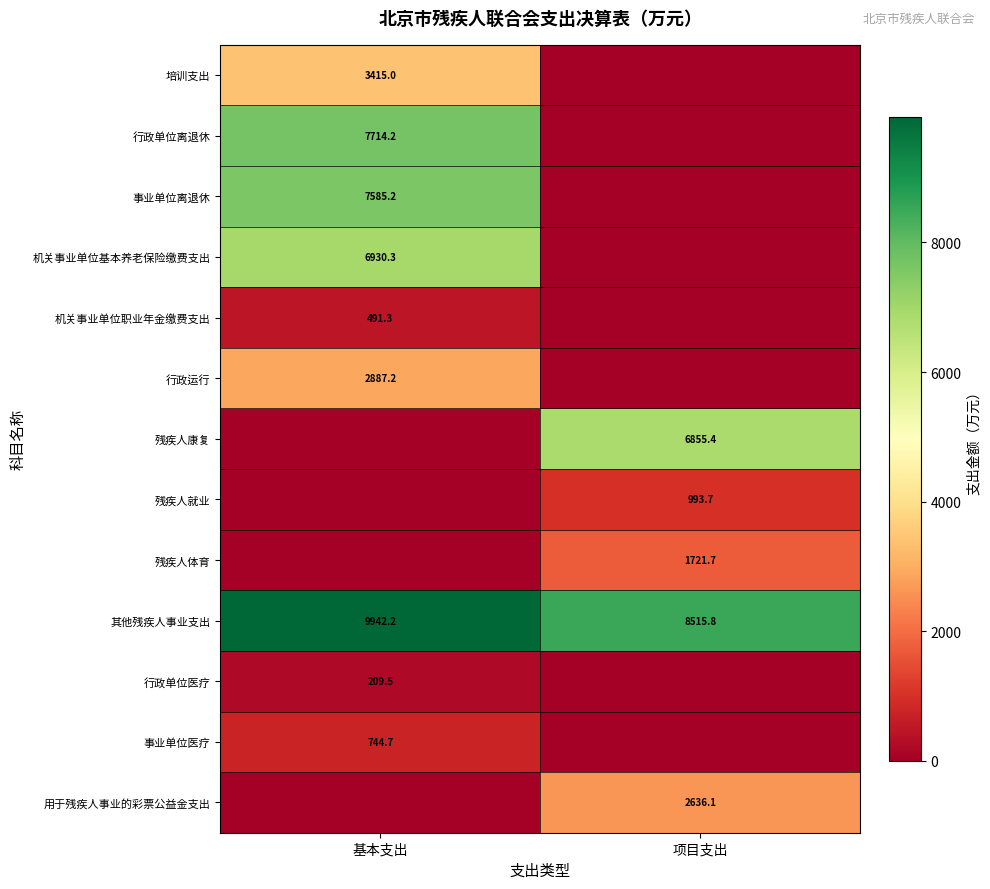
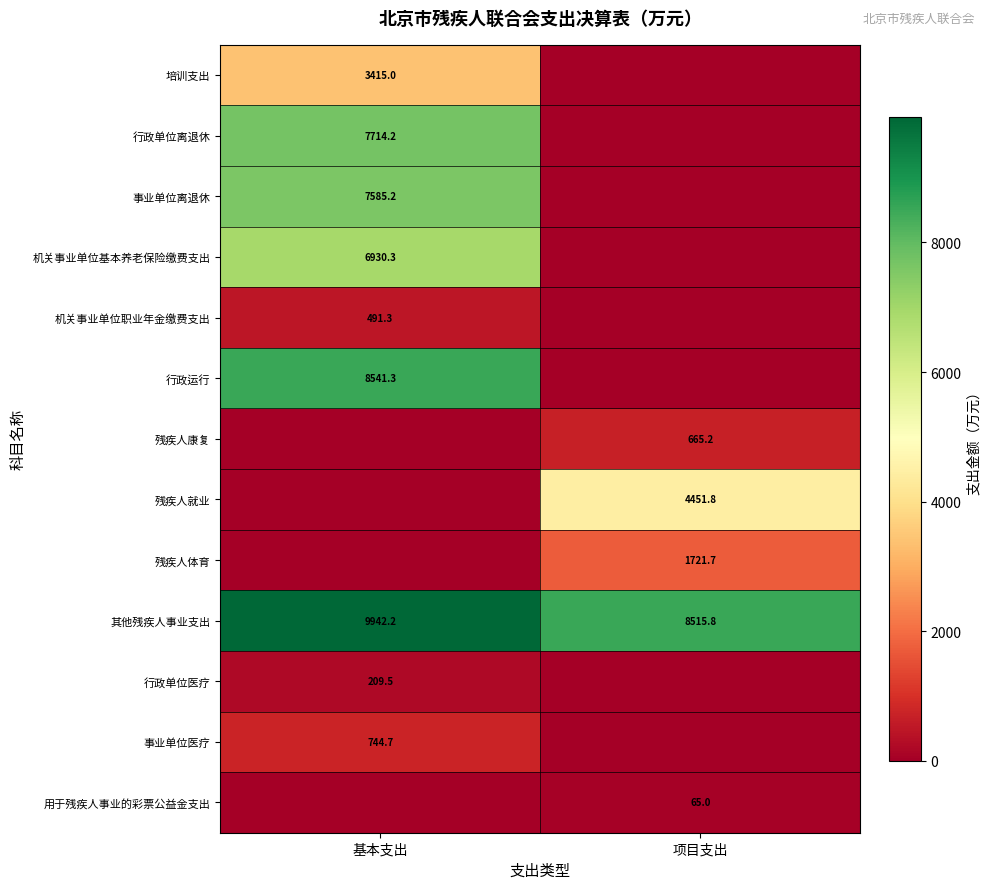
  {
    "培训支出": {
      "基本支出": 3415.0
    },
    "行政单位离退休": {
      "基本支出": 7714.2
    },
    "事业单位离退休": {
      "基本支出": 7585.2
    },
    "机关事业单位基本养老保险缴费支出": {
      "基本支出": 6930.3
    },
    "机关事业单位职业年金缴费支出": {
      "基本支出": 491.3
    },
    "行政运行": {
-     "基本支出": 2887.2
+     "基本支出": 8541.3
    },
    "残疾人康复": {
-     "项目支出": 6855.4
+     "项目支出": 665.2
    },
    "残疾人就业": {
-     "项目支出": 993.7
+     "项目支出": 4451.8
    },
    "残疾人体育": {
      "项目支出": 1721.7
    },
    "其他残疾人事业支出": {
      "基本支出": 9942.2,
      "项目支出": 8515.8
    },
    "行政单位医疗": {
      "基本支出": 209.5
    },
    "事业单位医疗": {
      "基本支出": 744.7
    },
    "用于残疾人事业的彩票公益金支出": {
-     "项目支出": 2636.1
+     "项目支出": 65.0
    }
  }
